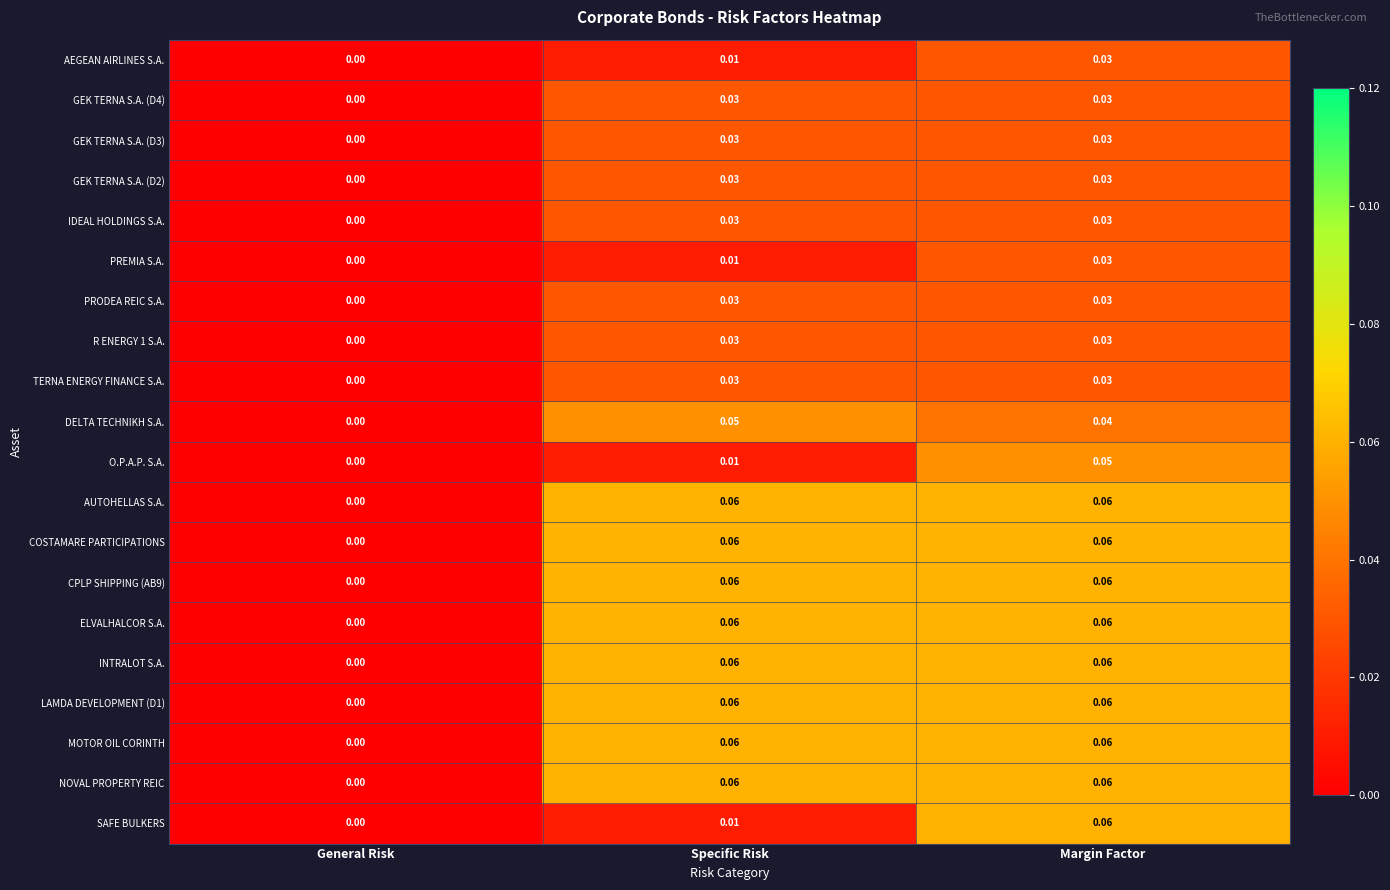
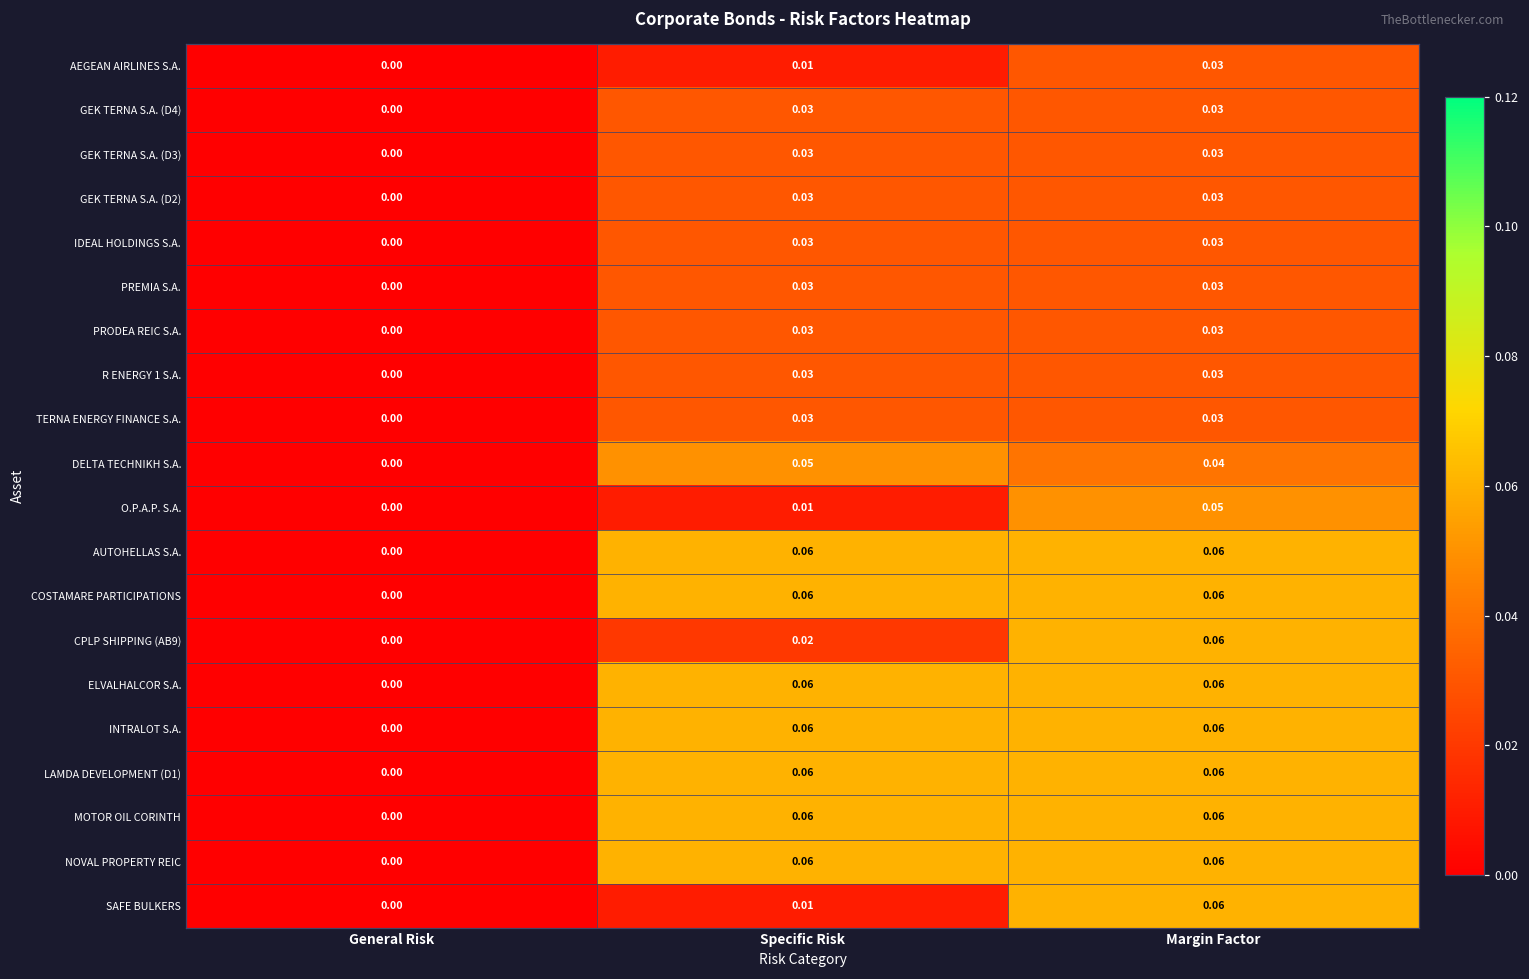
  {
    "AEGEAN AIRLINES S.A.": {
      "General Risk": 0.00,
      "Specific Risk": 0.01,
      "Margin Factor": 0.03
    },
    "GEK TERNA S.A. (D4)": {
      "General Risk": 0.00,
      "Specific Risk": 0.03,
      "Margin Factor": 0.03
    },
    "GEK TERNA S.A. (D3)": {
      "General Risk": 0.00,
      "Specific Risk": 0.03,
      "Margin Factor": 0.03
    },
    "GEK TERNA S.A. (D2)": {
      "General Risk": 0.00,
      "Specific Risk": 0.03,
      "Margin Factor": 0.03
    },
    "IDEAL HOLDINGS S.A.": {
      "General Risk": 0.00,
      "Specific Risk": 0.03,
      "Margin Factor": 0.03
    },
    "PREMIA S.A.": {
      "General Risk": 0.00,
-     "Specific Risk": 0.01,
+     "Specific Risk": 0.03,
      "Margin Factor": 0.03
    },
    "PRODEA REIC S.A.": {
      "General Risk": 0.00,
      "Specific Risk": 0.03,
      "Margin Factor": 0.03
    },
    "R ENERGY 1 S.A.": {
      "General Risk": 0.00,
      "Specific Risk": 0.03,
      "Margin Factor": 0.03
    },
    "TERNA ENERGY FINANCE S.A.": {
      "General Risk": 0.00,
      "Specific Risk": 0.03,
      "Margin Factor": 0.03
    },
    "DELTA TECHNIKH S.A.": {
      "General Risk": 0.00,
      "Specific Risk": 0.05,
      "Margin Factor": 0.04
    },
    "O.P.A.P. S.A.": {
      "General Risk": 0.00,
      "Specific Risk": 0.01,
      "Margin Factor": 0.05
    },
    "AUTOHELLAS S.A.": {
      "General Risk": 0.00,
      "Specific Risk": 0.06,
      "Margin Factor": 0.06
    },
    "COSTAMARE PARTICIPATIONS": {
      "General Risk": 0.00,
      "Specific Risk": 0.06,
      "Margin Factor": 0.06
    },
    "CPLP SHIPPING (AB9)": {
      "General Risk": 0.00,
-     "Specific Risk": 0.06,
+     "Specific Risk": 0.02,
      "Margin Factor": 0.06
    },
    "ELVALHALCOR S.A.": {
      "General Risk": 0.00,
      "Specific Risk": 0.06,
      "Margin Factor": 0.06
    },
    "INTRALOT S.A.": {
      "General Risk": 0.00,
      "Specific Risk": 0.06,
      "Margin Factor": 0.06
    },
    "LAMDA DEVELOPMENT (D1)": {
      "General Risk": 0.00,
      "Specific Risk": 0.06,
      "Margin Factor": 0.06
    },
    "MOTOR OIL CORINTH": {
      "General Risk": 0.00,
      "Specific Risk": 0.06,
      "Margin Factor": 0.06
    },
    "NOVAL PROPERTY REIC": {
      "General Risk": 0.00,
      "Specific Risk": 0.06,
      "Margin Factor": 0.06
    },
    "SAFE BULKERS": {
      "General Risk": 0.00,
      "Specific Risk": 0.01,
      "Margin Factor": 0.06
    }
  }
